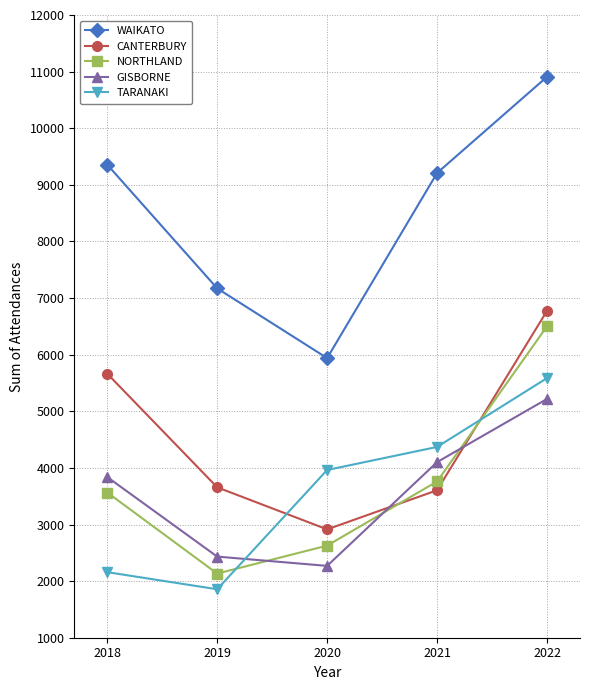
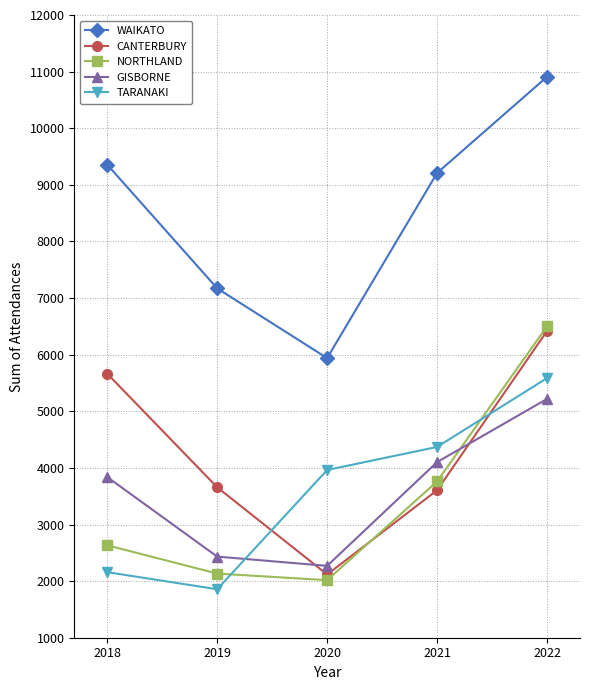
  {
    "CANTERBURY": {
      "2018": 5700,
      "2019": 3700,
-     "2020": 2900,
+     "2020": 2100,
      "2021": 3600,
-     "2022": 6800
+     "2022": 6400
    },
    "NORTHLAND": {
-     "2018": 3600,
+     "2018": 2600,
      "2019": 2100,
-     "2020": 2600,
+     "2020": 2000,
      "2021": 3800,
      "2022": 6500
    },
    "GISBORNE": {
      "2018": 3800,
      "2019": 2400,
      "2020": 2300,
      "2021": 4100,
      "2022": 5200
    }
  }
